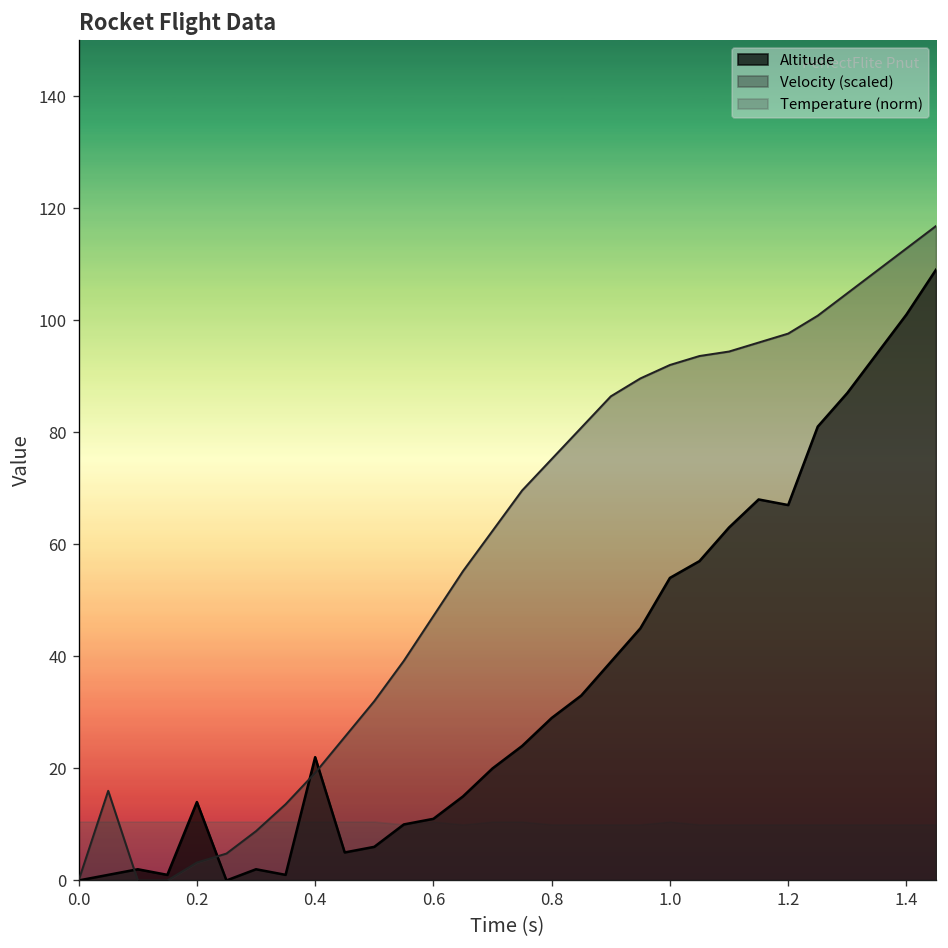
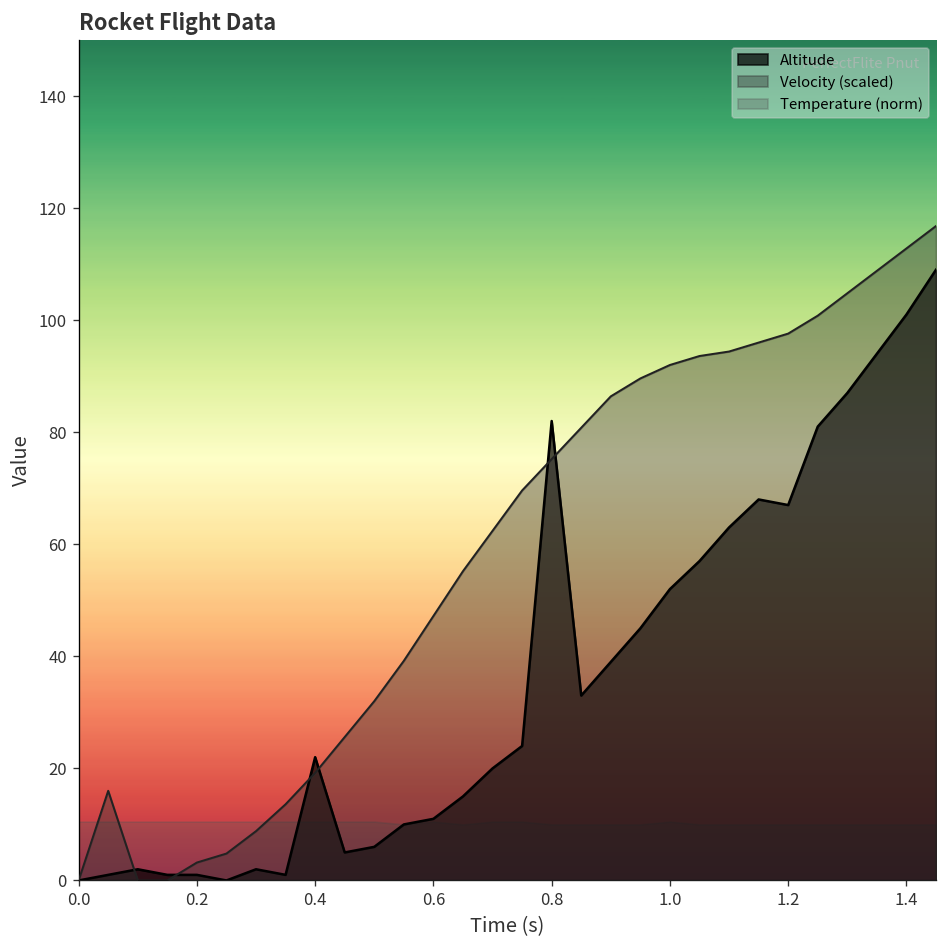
  {
    "Altitude": {
-     "0.2": 14,
+     "0.2": 1,
      "0.4": 22,
-     "0.8": 29,
-     "1.0": 54,
+     "0.8": 82,
+     "1.0": 52,
      "1.2": 67,
      "1.4": 101
    }
  }
